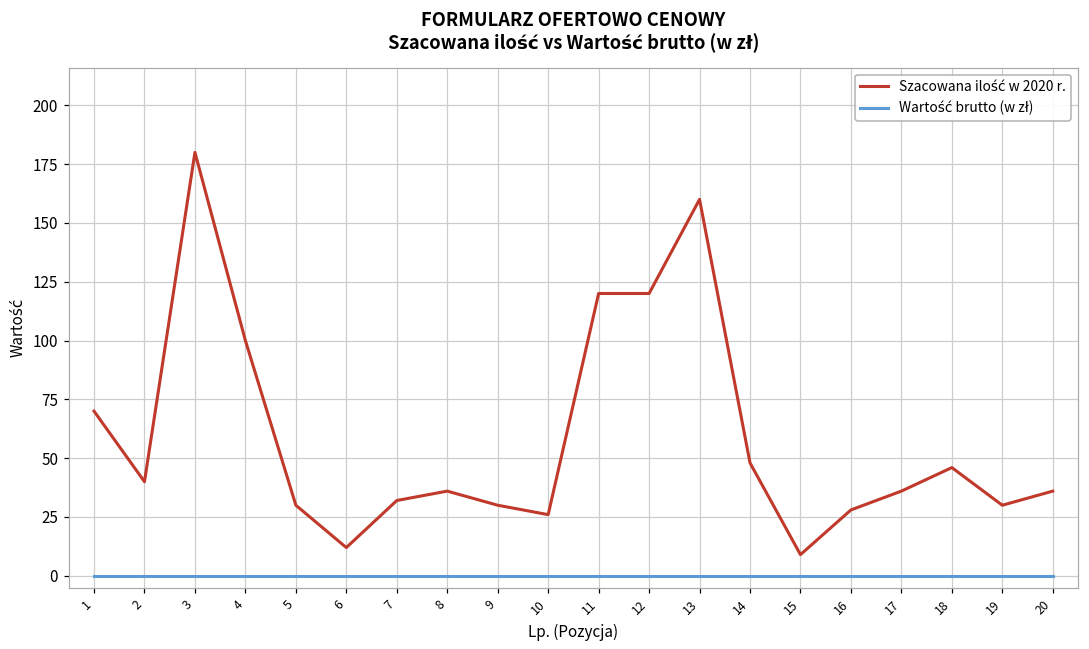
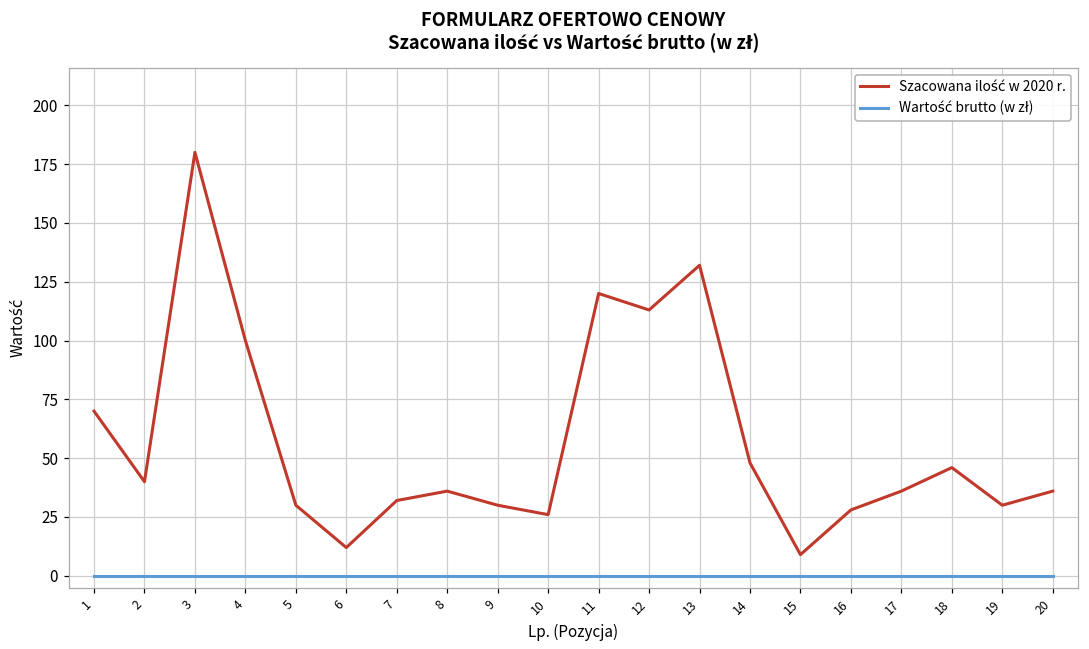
  {
    "Szacowana ilość w 2020 r.": {
      "1": 70,
      "2": 40,
      "3": 180,
      "4": 100,
      "5": 30,
      "6": 12,
      "7": 32,
      "8": 36,
      "9": 30,
      "10": 26,
      "11": 120,
-     "12": 120,
-     "13": 160,
+     "12": 113,
+     "13": 132,
      "14": 48,
      "15": 9,
      "16": 28,
      "17": 36,
      "18": 46,
      "19": 30,
      "20": 36
    },
    "Wartość brutto (w zł)": {
      "1": 0,
      "2": 0,
      "3": 0,
      "4": 0,
      "5": 0,
      "6": 0,
      "7": 0,
      "8": 0,
      "9": 0,
      "10": 0,
      "11": 0,
      "12": 0,
      "13": 0,
      "14": 0,
      "15": 0,
      "16": 0,
      "17": 0,
      "18": 0,
      "19": 0,
      "20": 0
    }
  }
